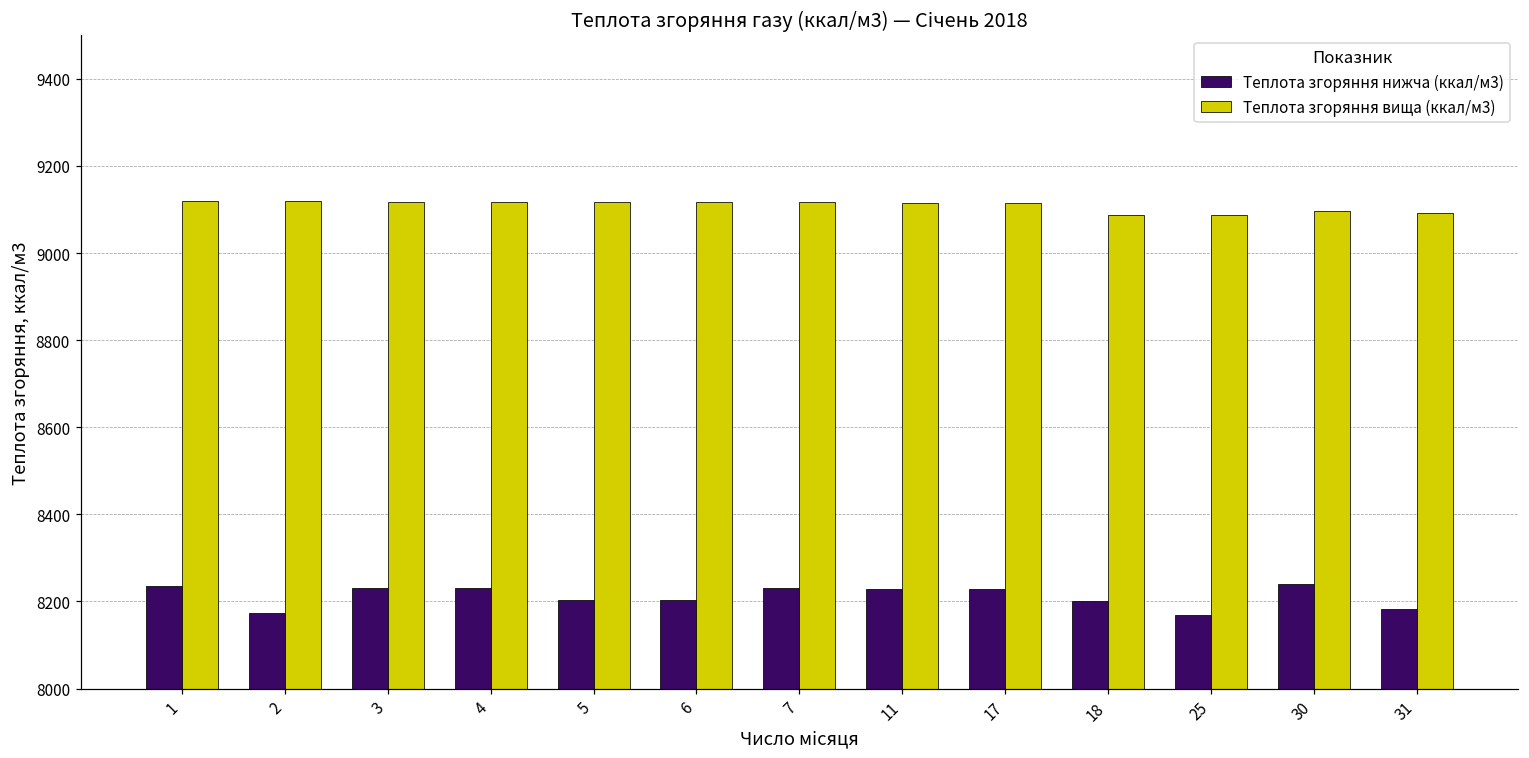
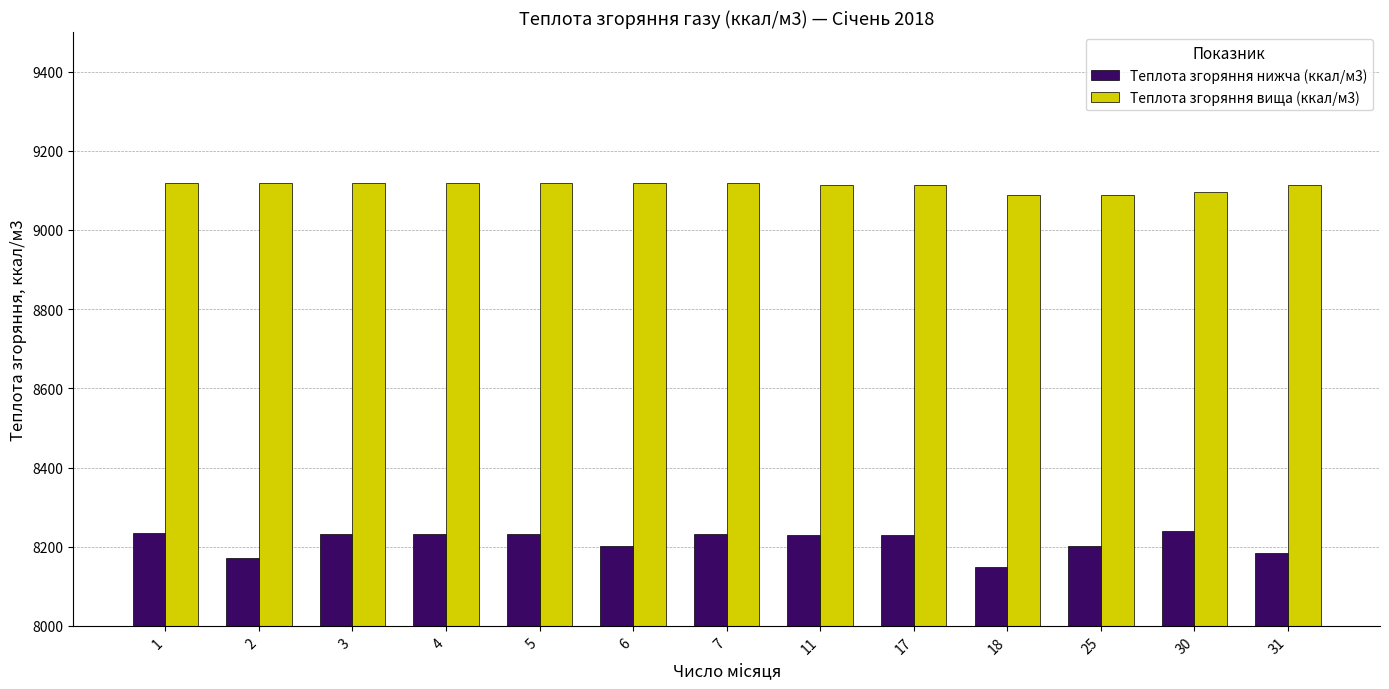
  {
    "Теплота згоряння нижча (ккал/м3)": {
      "1": 8230,
      "2": 8170,
      "3": 8230,
      "4": 8230,
-     "5": 8200,
+     "5": 8230,
      "6": 8200,
      "7": 8230,
      "11": 8230,
      "17": 8230,
-     "18": 8200,
-     "25": 8170,
+     "18": 8150,
+     "25": 8200,
      "30": 8240,
      "31": 8180
    },
    "Теплота згоряння вища (ккал/м3)": {
      "1": 9120,
      "2": 9120,
      "3": 9120,
      "4": 9120,
      "5": 9120,
      "6": 9120,
      "7": 9120,
      "11": 9110,
      "17": 9110,
      "18": 9090,
      "25": 9090,
      "30": 9100,
-     "31": 9090
+     "31": 9110
    }
  }
